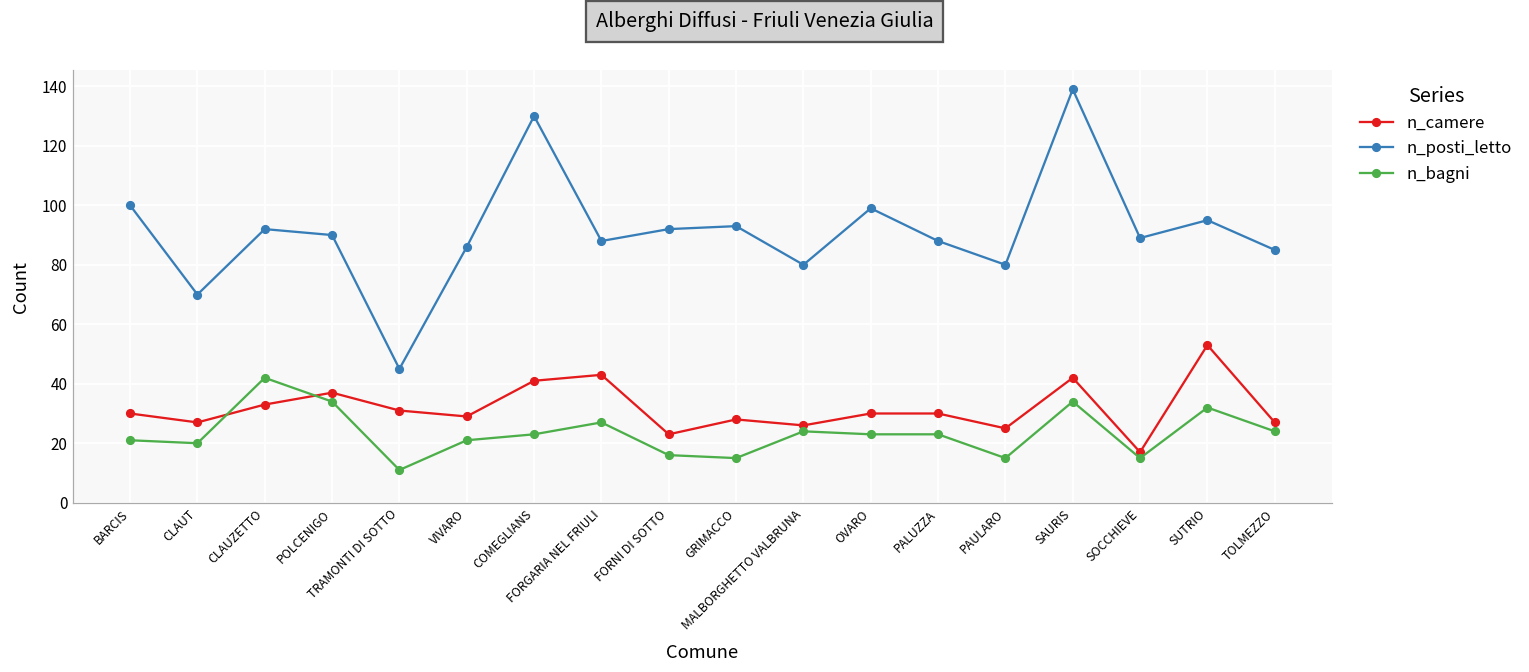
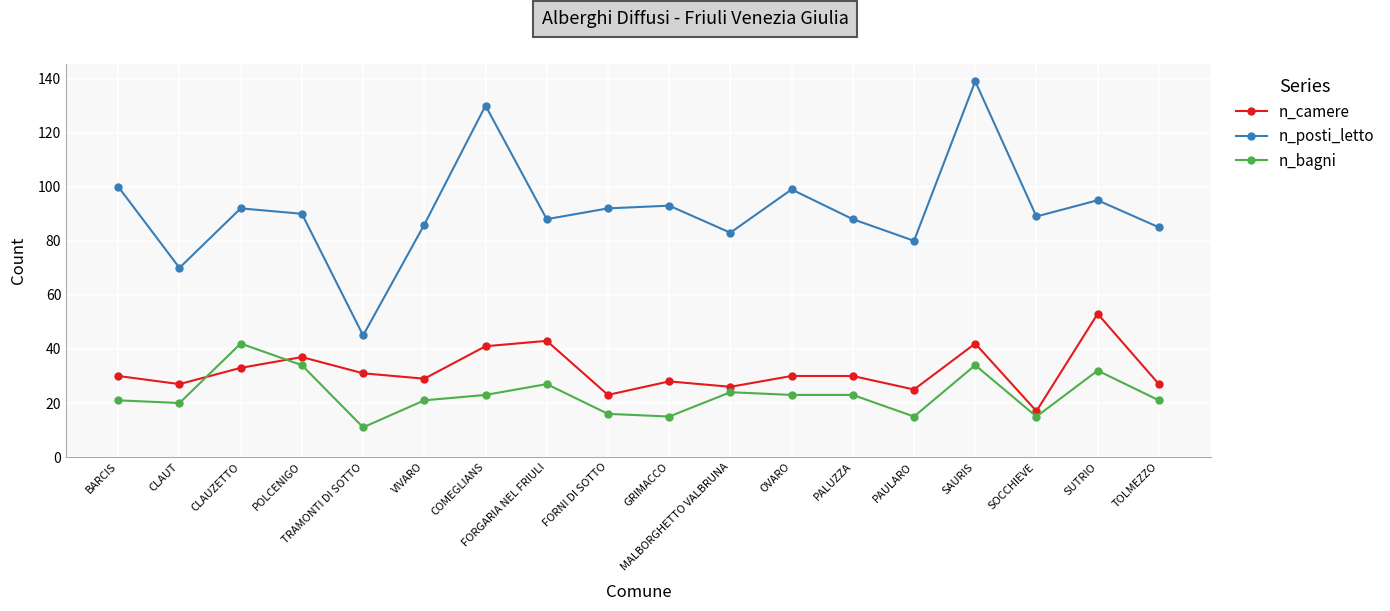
  {
    "n_camere": {
      "BARCIS": 30,
      "CLAUT": 27,
      "CLAUZETTO": 33,
      "POLCENIGO": 37,
      "TRAMONTI DI SOTTO": 31,
      "VIVARO": 29,
      "COMEGLIANS": 41,
      "FORGARIA NEL FRIULI": 43,
      "FORNI DI SOTTO": 23,
      "GRIMACCO": 28,
      "MALBORGHETTO VALBRUNA": 26,
      "OVARO": 30,
      "PALUZZA": 30,
      "PAULARO": 25,
      "SAURIS": 42,
      "SOCCHIEVE": 17,
      "SUTRIO": 53,
      "TOLMEZZO": 27
    },
    "n_posti_letto": {
      "BARCIS": 100,
      "CLAUT": 70,
      "CLAUZETTO": 92,
      "POLCENIGO": 90,
      "TRAMONTI DI SOTTO": 45,
      "VIVARO": 86,
      "COMEGLIANS": 130,
      "FORGARIA NEL FRIULI": 88,
      "FORNI DI SOTTO": 92,
      "GRIMACCO": 93,
-     "MALBORGHETTO VALBRUNA": 80,
+     "MALBORGHETTO VALBRUNA": 83,
      "OVARO": 99,
      "PALUZZA": 88,
      "PAULARO": 80,
      "SAURIS": 139,
      "SOCCHIEVE": 89,
      "SUTRIO": 95,
      "TOLMEZZO": 85
    },
    "n_bagni": {
      "BARCIS": 21,
      "CLAUT": 20,
      "CLAUZETTO": 42,
      "POLCENIGO": 34,
      "TRAMONTI DI SOTTO": 11,
      "VIVARO": 21,
      "COMEGLIANS": 23,
      "FORGARIA NEL FRIULI": 27,
      "FORNI DI SOTTO": 16,
      "GRIMACCO": 15,
      "MALBORGHETTO VALBRUNA": 24,
      "OVARO": 23,
      "PALUZZA": 23,
      "PAULARO": 15,
      "SAURIS": 34,
      "SOCCHIEVE": 15,
      "SUTRIO": 32,
-     "TOLMEZZO": 24
+     "TOLMEZZO": 21
    }
  }
